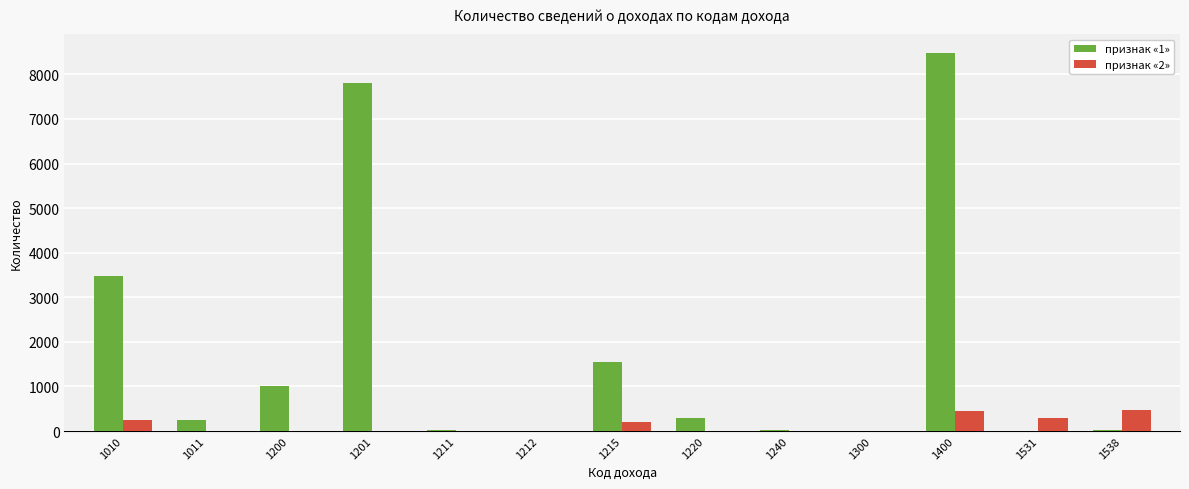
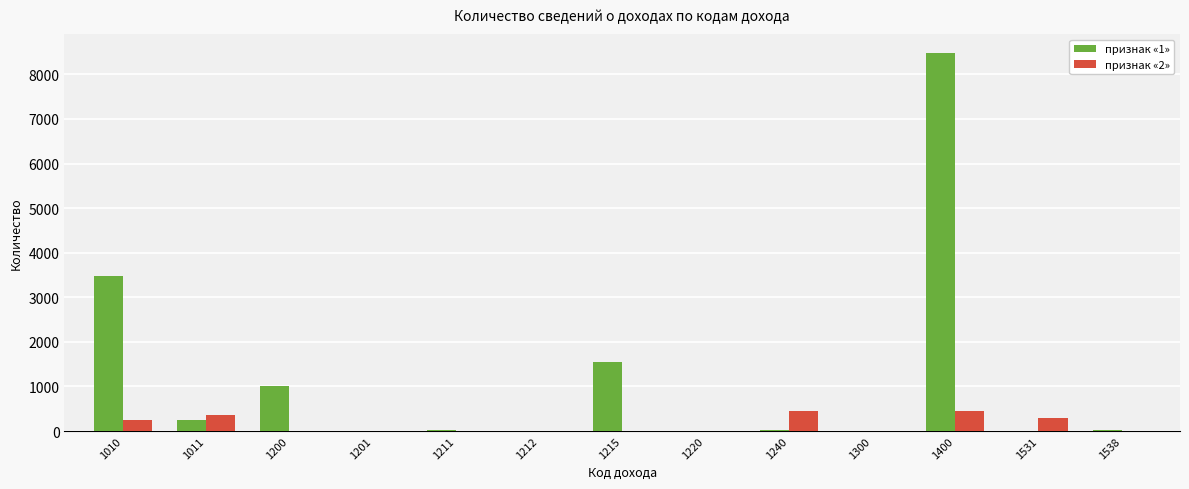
  {
    "признак «1»": {
      "1010": 3500,
      "1011": 200,
      "1200": 1000,
-     "1201": 7800,
+     "1201": 0,
      "1215": 1600,
-     "1220": 300,
+     "1220": 0,
      "1400": 8500
    },
    "признак «2»": {
      "1010": 300,
-     "1011": 0,
+     "1011": 400,
      "1200": 0,
      "1211": 0,
      "1212": 0,
-     "1215": 200,
+     "1215": 0,
      "1220": 0,
-     "1240": 0,
+     "1240": 400,
      "1300": 0,
      "1400": 400,
      "1531": 300,
-     "1538": 500
+     "1538": 0
    }
  }
